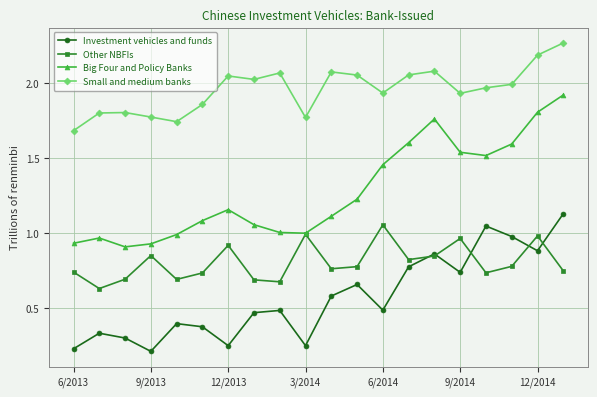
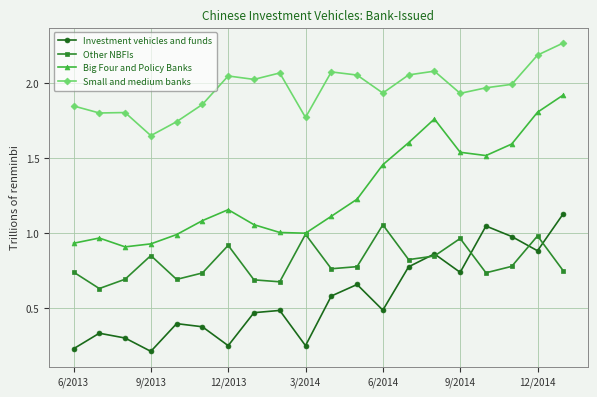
  {
    "Small and medium banks": {
-     "6/2013": 1.69,
-     "9/2013": 1.78,
+     "6/2013": 1.85,
+     "9/2013": 1.65,
      "12/2013": 2.05,
      "3/2014": 1.77,
      "6/2014": 1.94,
      "9/2014": 1.93,
      "12/2014": 2.19
    }
  }
